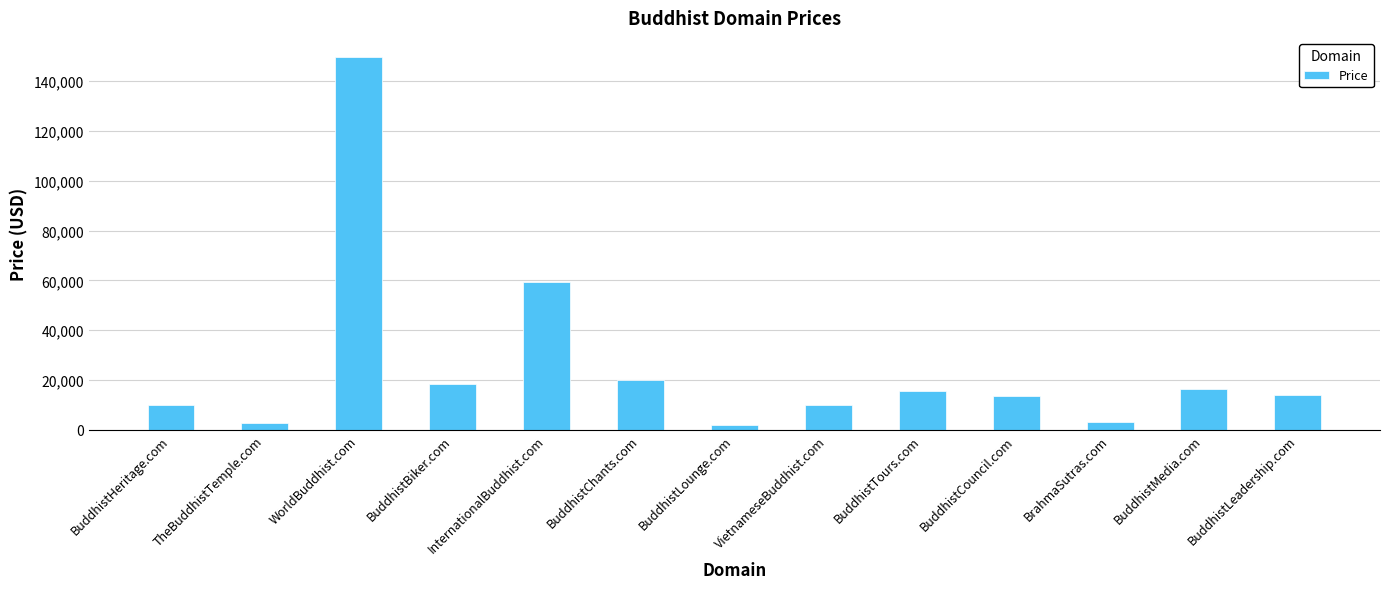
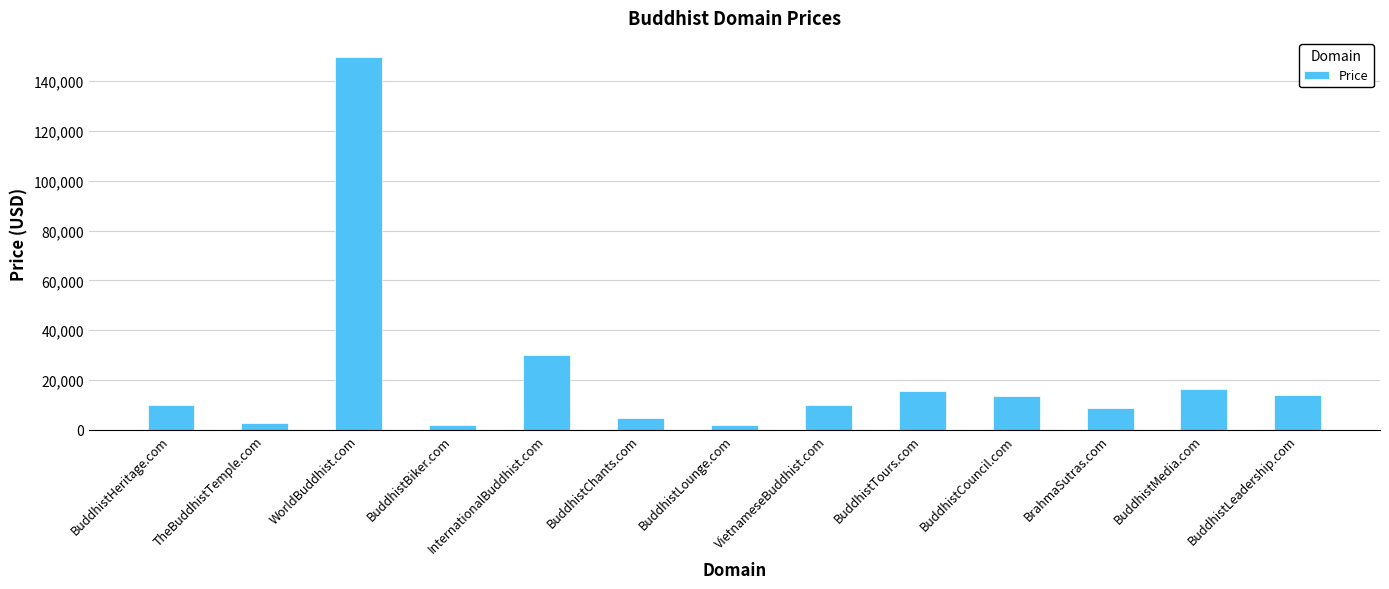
  {
    "BuddhistHeritage.com": "10,000",
    "TheBuddhistTemple.com": "3,000",
    "WorldBuddhist.com": "150,000",
-   "BuddhistBiker.com": "18,000",
-   "InternationalBuddhist.com": "59,000",
-   "BuddhistChants.com": "20,000",
+   "BuddhistBiker.com": "2,000",
+   "InternationalBuddhist.com": "30,000",
+   "BuddhistChants.com": "5,000",
    "BuddhistLounge.com": "2,000",
    "VietnameseBuddhist.com": "10,000",
    "BuddhistTours.com": "16,000",
    "BuddhistCouncil.com": "14,000",
-   "BrahmaSutras.com": "3,000",
+   "BrahmaSutras.com": "9,000",
    "BuddhistMedia.com": "16,000",
    "BuddhistLeadership.com": "14,000"
  }
